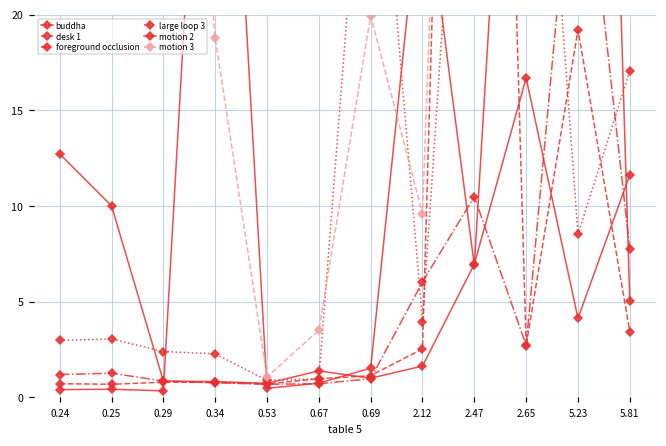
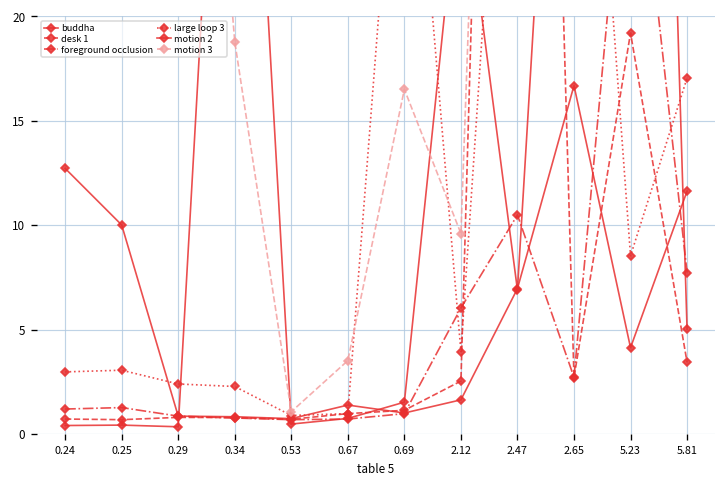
  {
    "motion 3": {
      "0.34": 18.8,
      "0.53": 1.1,
      "0.67": 3.5,
-     "0.69": 19.9,
+     "0.69": 16.5,
      "2.12": 9.6
    }
  }
